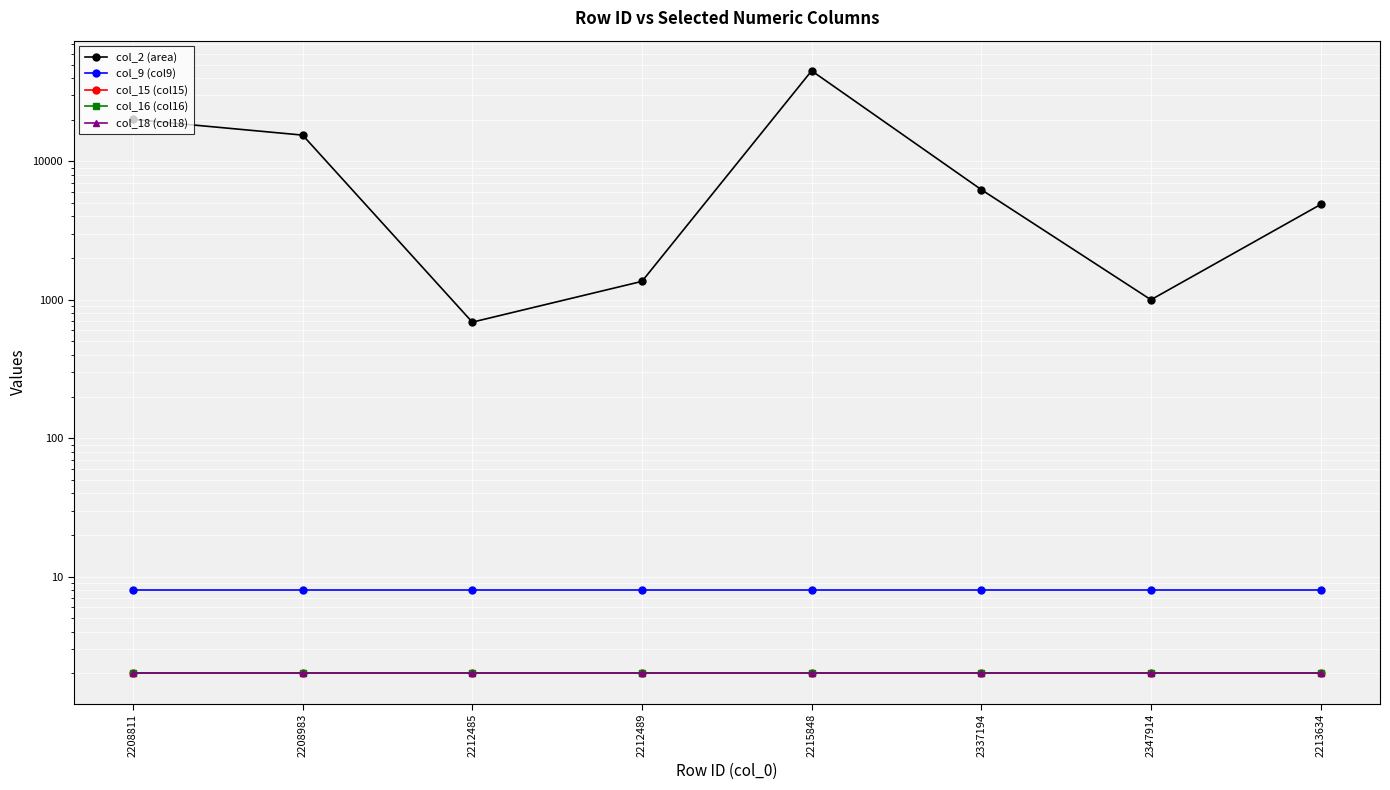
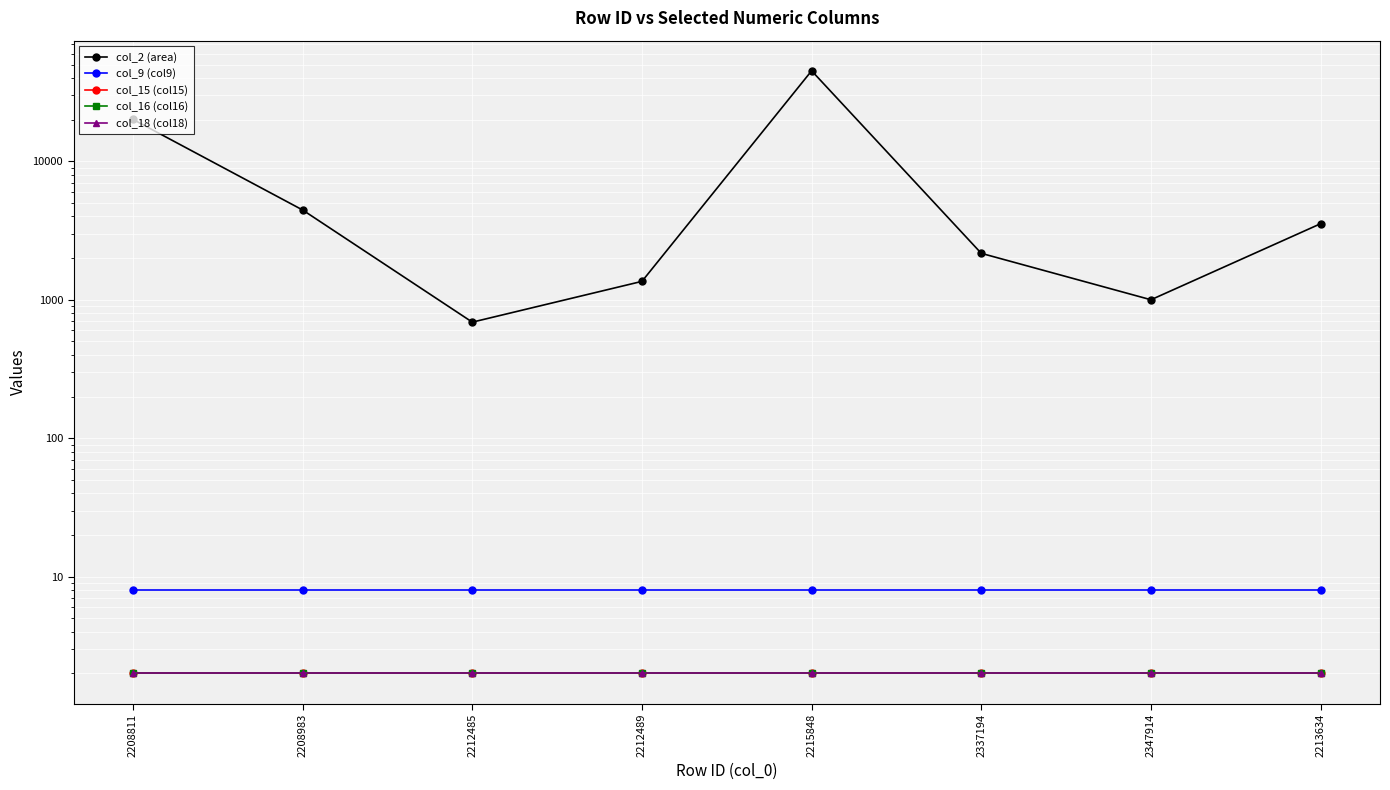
  {
    "col_2 (area)": {
-     "2208983": 15000,
+     "2208983": 4500,
      "2212485": 700,
      "2212489": 1400,
      "2215848": 45000,
-     "2337194": 6000,
+     "2337194": 2200,
      "2347914": 1000,
-     "2213634": 4900
+     "2213634": 3500
    },
    "col_9 (col9)": {
      "2208811": 8,
      "2208983": 8,
      "2212485": 8,
      "2212489": 8,
      "2215848": 8,
      "2337194": 8,
      "2347914": 8,
      "2213634": 8
    },
    "col_18 (col18)": {
      "2208811": 2,
      "2208983": 2,
      "2212485": 2,
      "2212489": 2,
      "2215848": 2,
      "2337194": 2,
      "2347914": 2,
      "2213634": 2
    }
  }
